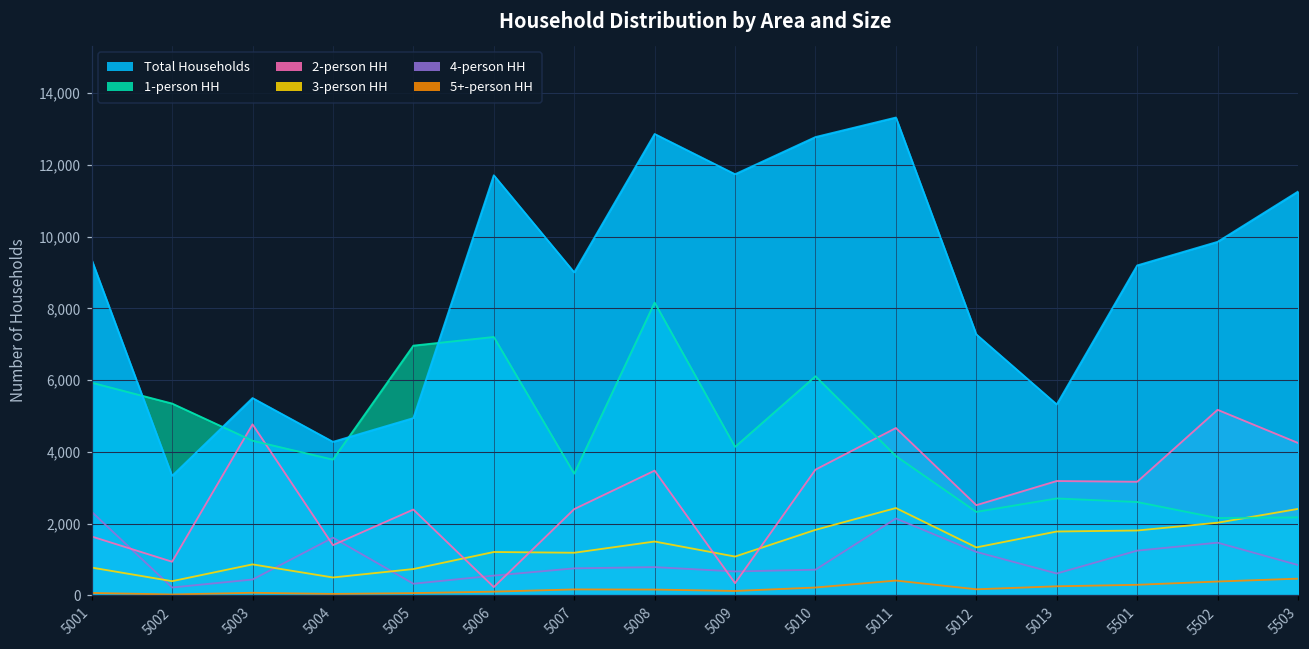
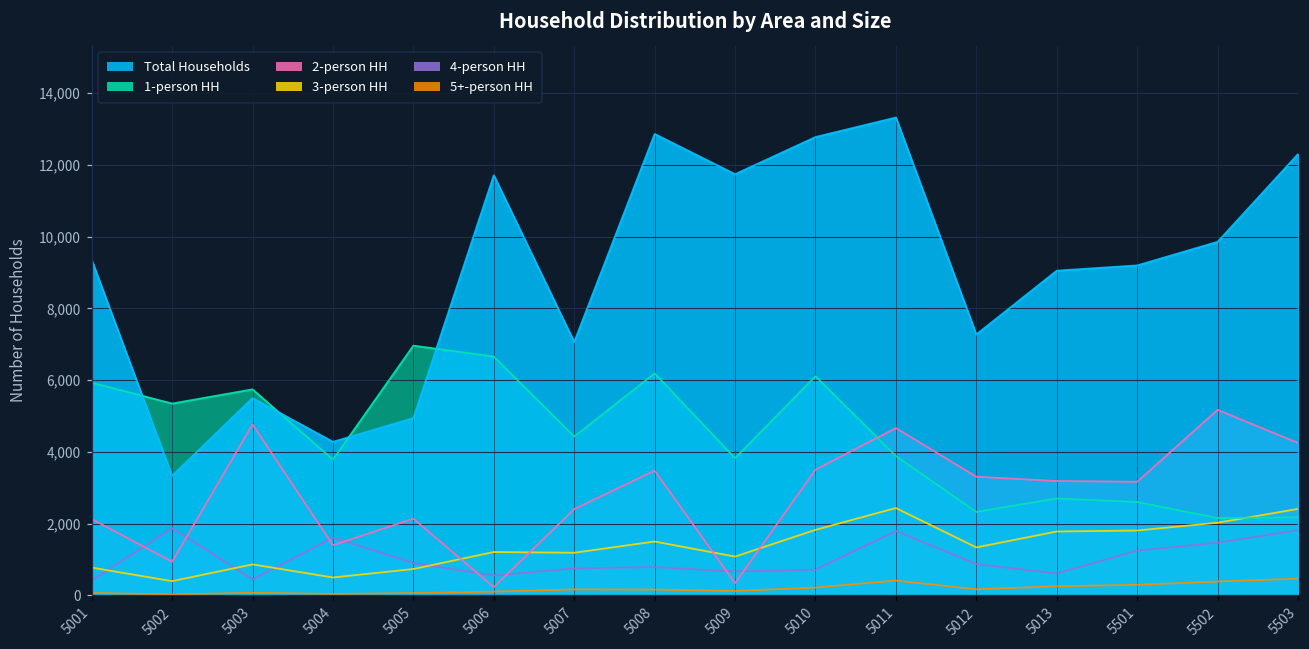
  {
    "4-person HH": {
-     "5001": "2,300",
-     "5002": "200",
+     "5001": "400",
+     "5002": "1,900",
      "5003": "400",
      "5004": "1,600",
-     "5005": "300",
+     "5005": "900",
      "5006": "600",
      "5007": "800",
      "5008": "800",
      "5009": "700",
      "5010": "700",
-     "5011": "2,100",
-     "5012": "1,200",
+     "5011": "1,800",
+     "5012": "900",
      "5013": "600",
      "5501": "1,200",
      "5502": "1,500",
-     "5503": "800"
+     "5503": "1,800"
    },
    "2-person HH": {
-     "5001": "1,600",
+     "5001": "2,100",
      "5002": "900",
      "5003": "4,800",
      "5004": "1,400",
-     "5005": "2,400",
+     "5005": "2,100",
      "5006": "200",
      "5007": "2,400",
      "5008": "3,500",
      "5009": "300",
      "5010": "3,500",
      "5011": "4,700",
-     "5012": "2,500",
+     "5012": "3,300",
      "5013": "3,200",
      "5501": "3,200",
      "5502": "5,200",
      "5503": "4,200"
    },
    "1-person HH": {
      "5001": "5,900",
      "5002": "5,300",
-     "5003": "4,300",
+     "5003": "5,700",
      "5004": "3,800",
      "5005": "7,000",
-     "5006": "7,200",
-     "5007": "3,400",
-     "5008": "8,200",
-     "5009": "4,100",
+     "5006": "6,700",
+     "5007": "4,400",
+     "5008": "6,200",
+     "5009": "3,800",
      "5010": "6,100",
      "5011": "3,900",
      "5012": "2,300",
      "5013": "2,700",
      "5501": "2,600",
      "5502": "2,200",
      "5503": "2,200"
    },
    "Total Households": {
      "5001": "9,400",
      "5002": "3,300",
      "5003": "5,500",
      "5004": "4,300",
      "5005": "4,900",
      "5006": "11,700",
-     "5007": "9,000",
+     "5007": "7,100",
      "5008": "12,900",
      "5009": "11,700",
      "5010": "12,800",
      "5011": "13,300",
      "5012": "7,300",
-     "5013": "5,300",
+     "5013": "9,100",
      "5501": "9,200",
      "5502": "9,900",
-     "5503": "11,300"
+     "5503": "12,300"
    }
  }
